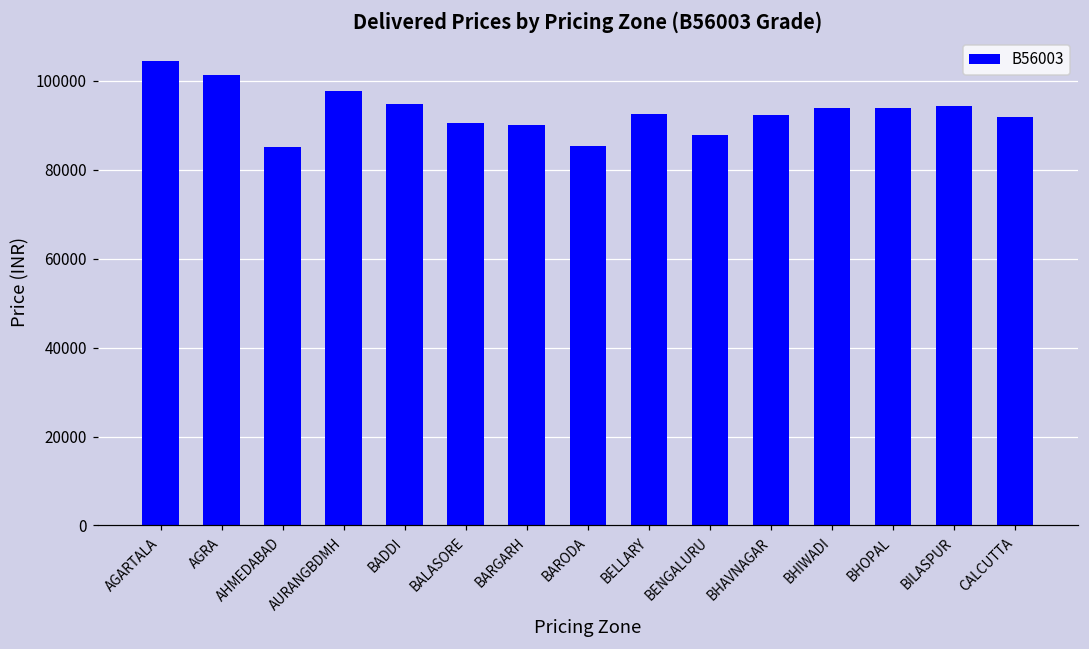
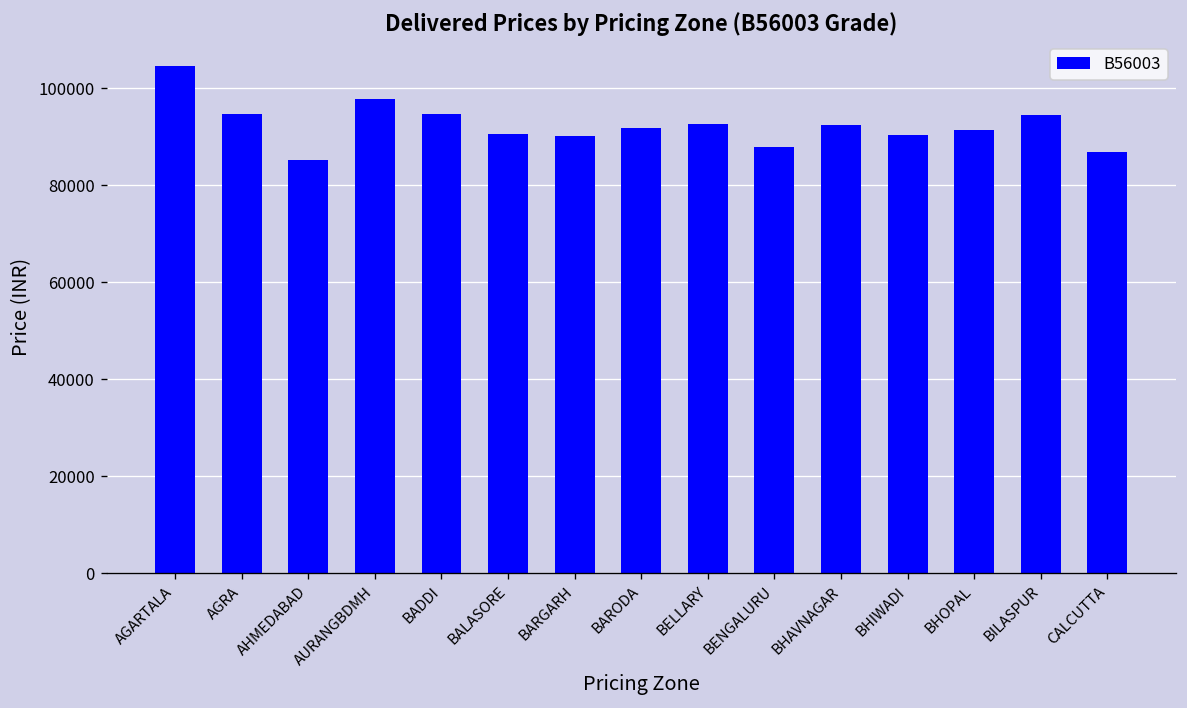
  {
    "AGARTALA": 105000,
-   "AGRA": 101000,
+   "AGRA": 95000,
    "AHMEDABAD": 85000,
    "AURANGBDMH": 98000,
    "BADDI": 95000,
    "BALASORE": 91000,
    "BARGARH": 90000,
-   "BARODA": 85000,
+   "BARODA": 92000,
    "BELLARY": 93000,
    "BENGALURU": 88000,
    "BHAVNAGAR": 92000,
-   "BHIWADI": 94000,
-   "BHOPAL": 94000,
+   "BHIWADI": 90000,
+   "BHOPAL": 91000,
    "BILASPUR": 94000,
-   "CALCUTTA": 92000
+   "CALCUTTA": 87000
  }
